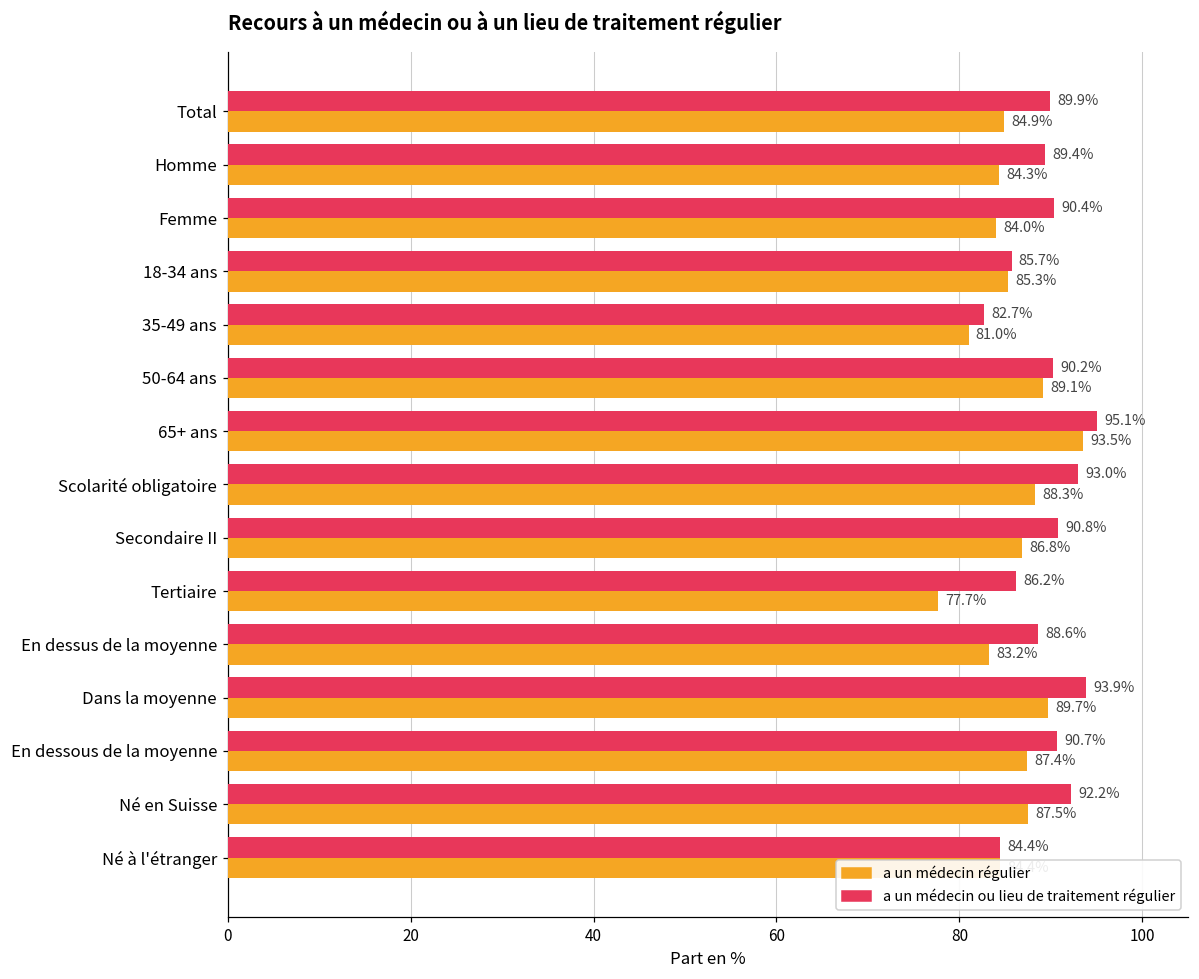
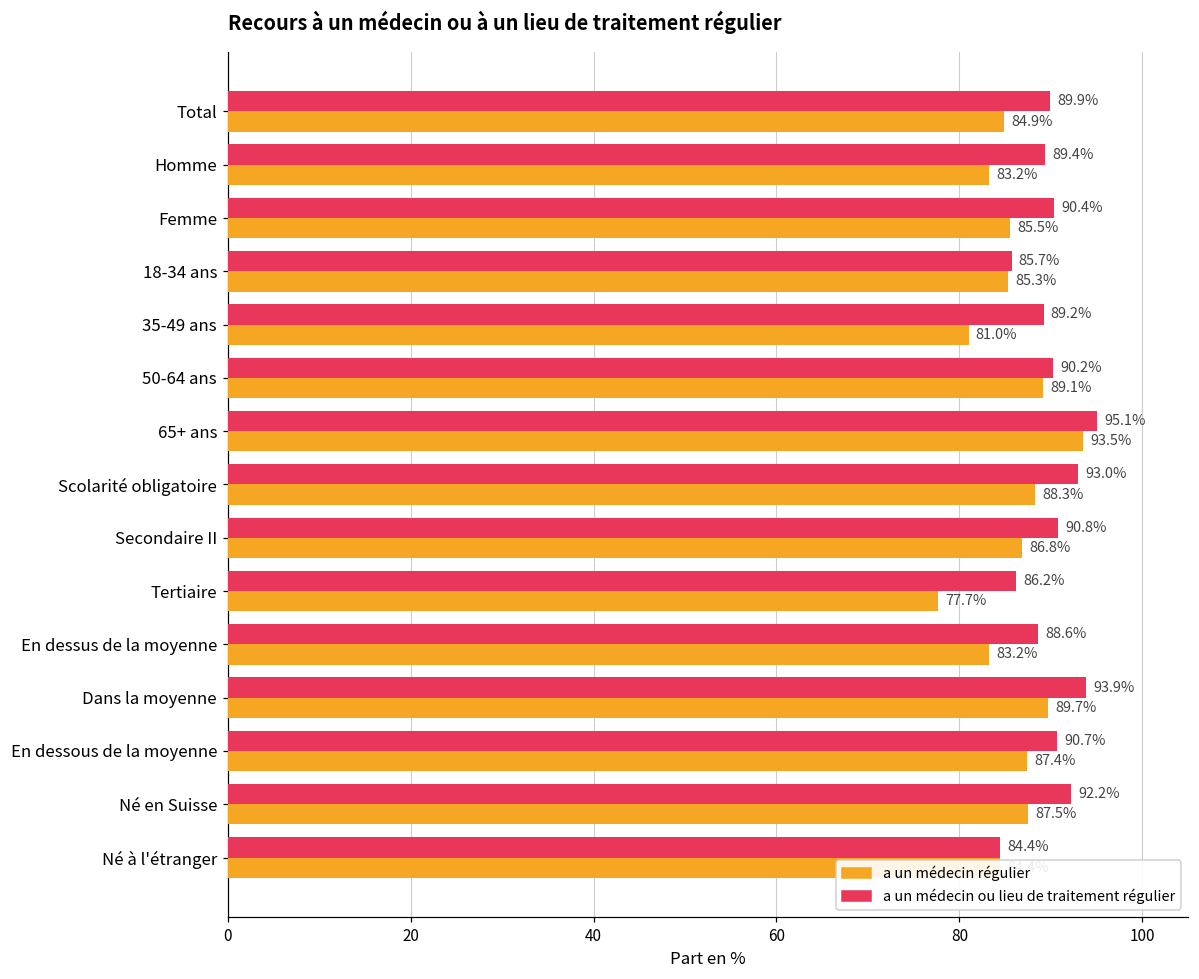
  {
    "a un médecin régulier": {
      "Total": "84.9%",
-     "Homme": "84.3%",
-     "Femme": "84.0%",
+     "Homme": "83.2%",
+     "Femme": "85.5%",
      "18-34 ans": "85.3%",
      "35-49 ans": "81.0%",
      "50-64 ans": "89.1%",
      "65+ ans": "93.5%",
      "Scolarité obligatoire": "88.3%",
      "Secondaire II": "86.8%",
      "Tertiaire": "77.7%",
      "En dessus de la moyenne": "83.2%",
      "Dans la moyenne": "89.7%",
      "En dessous de la moyenne": "87.4%",
      "Né en Suisse": "87.5%"
    },
    "a un médecin ou lieu de traitement régulier": {
      "Total": "89.9%",
      "Homme": "89.4%",
      "Femme": "90.4%",
      "18-34 ans": "85.7%",
-     "35-49 ans": "82.7%",
+     "35-49 ans": "89.2%",
      "50-64 ans": "90.2%",
      "65+ ans": "95.1%",
      "Scolarité obligatoire": "93.0%",
      "Secondaire II": "90.8%",
      "Tertiaire": "86.2%",
      "En dessus de la moyenne": "88.6%",
      "Dans la moyenne": "93.9%",
      "En dessous de la moyenne": "90.7%",
      "Né en Suisse": "92.2%",
      "Né à l'étranger": "84.4%"
    }
  }
